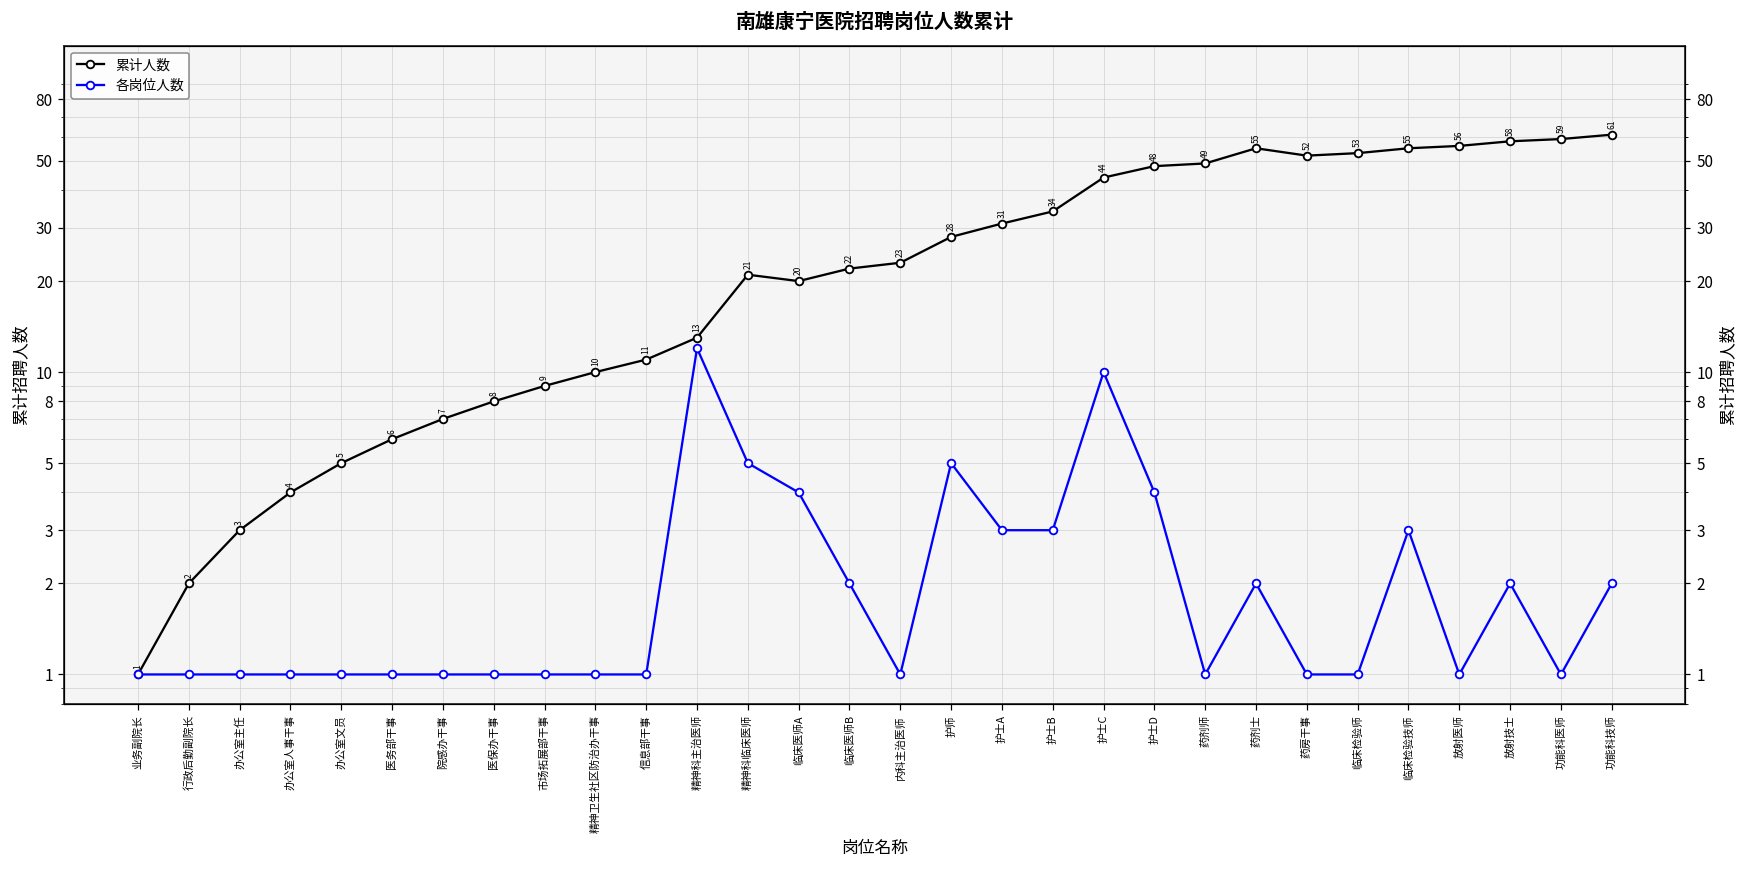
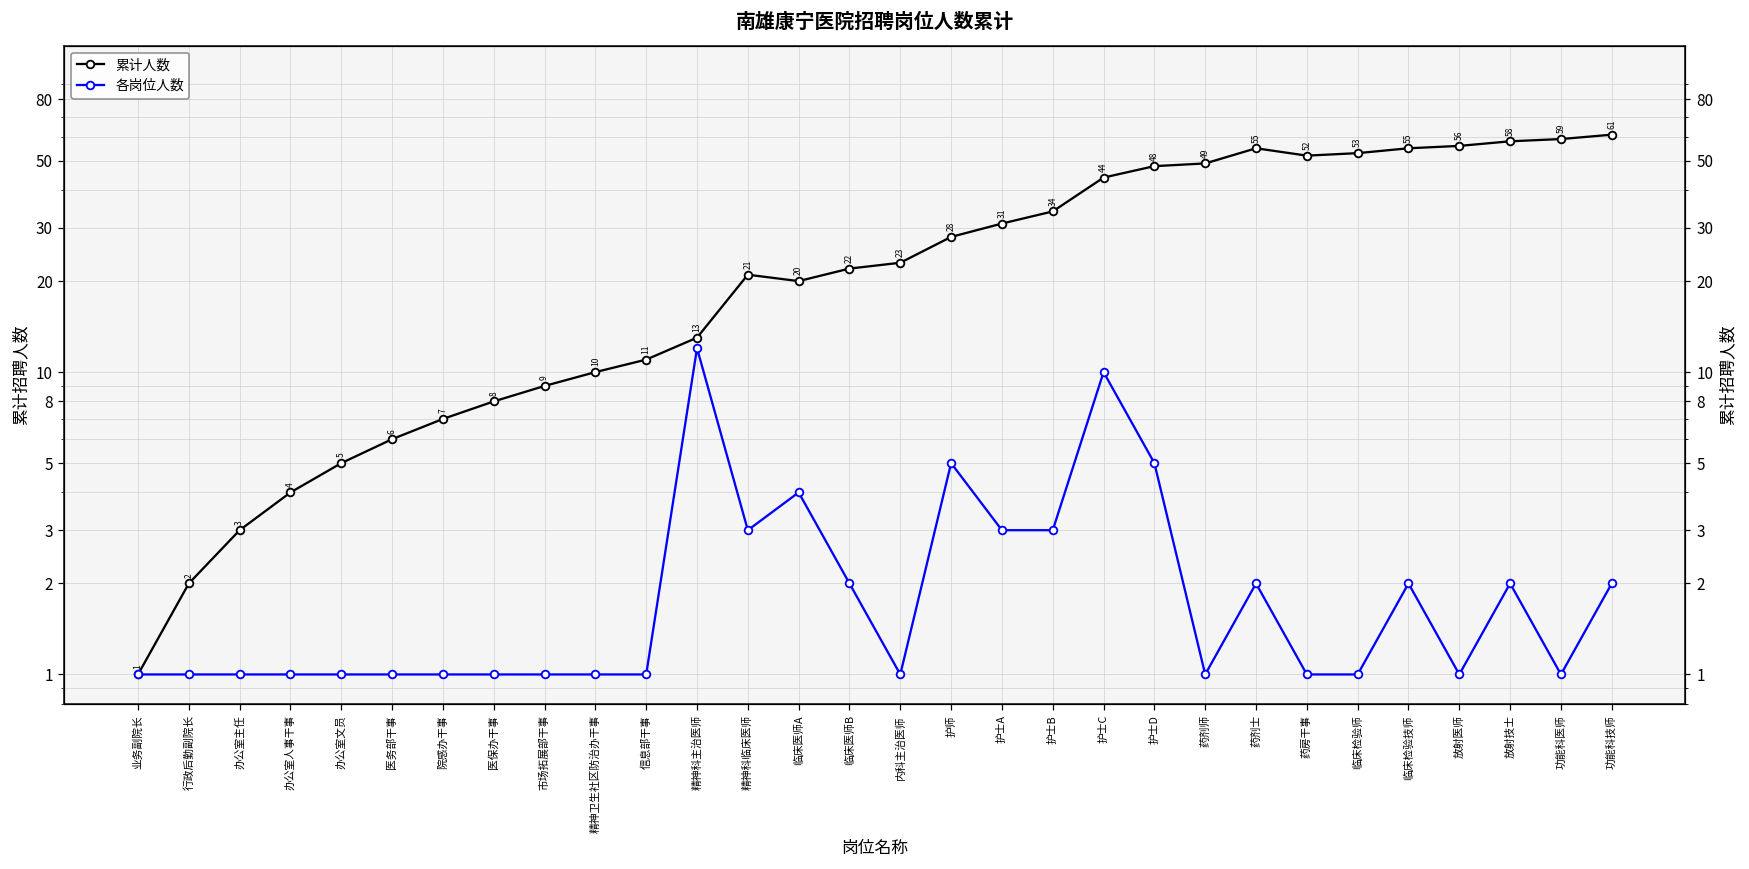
  {
    "累计人数": {
      "行政后勤副院长": 2,
      "办公室主任": 3,
      "办公室人事干事": 4,
      "办公室文员": 5,
      "医务部干事": 6,
      "院感办干事": 7,
      "医保办干事": 8,
      "市场拓展部干事": 9,
      "精神卫生社区防治办干事": 10,
      "信息部干事": 11,
      "精神科主治医师": 13,
      "精神科临床医师": 21,
      "临床医师A": 20,
      "临床医师B": 22,
      "内科主治医师": 23,
      "护师": 28,
      "护士A": 31,
      "护士B": 34,
      "护士C": 44,
      "护士D": 48,
      "药剂师": 49,
      "药剂士": 55,
      "药房干事": 52,
      "临床检验师": 53,
      "临床检验技师": 55,
      "放射医师": 56,
      "放射技士": 58,
      "功能科医师": 59,
      "功能科技师": 61
    },
    "各岗位人数": {
      "行政后勤副院长": 1,
      "办公室主任": 1,
      "办公室人事干事": 1,
      "办公室文员": 1,
      "医务部干事": 1,
      "院感办干事": 1,
      "医保办干事": 1,
      "市场拓展部干事": 1,
      "精神卫生社区防治办干事": 1,
      "信息部干事": 1,
      "精神科主治医师": 12,
-     "精神科临床医师": 5,
+     "精神科临床医师": 3,
      "临床医师A": 4,
      "临床医师B": 2,
      "内科主治医师": 1,
      "护师": 5,
      "护士A": 3,
      "护士B": 3,
      "护士C": 10,
-     "护士D": 4,
+     "护士D": 5,
      "药剂师": 1,
      "药剂士": 2,
      "药房干事": 1,
      "临床检验师": 1,
-     "临床检验技师": 3,
+     "临床检验技师": 2,
      "放射医师": 1,
      "放射技士": 2,
      "功能科医师": 1,
      "功能科技师": 2
    }
  }
